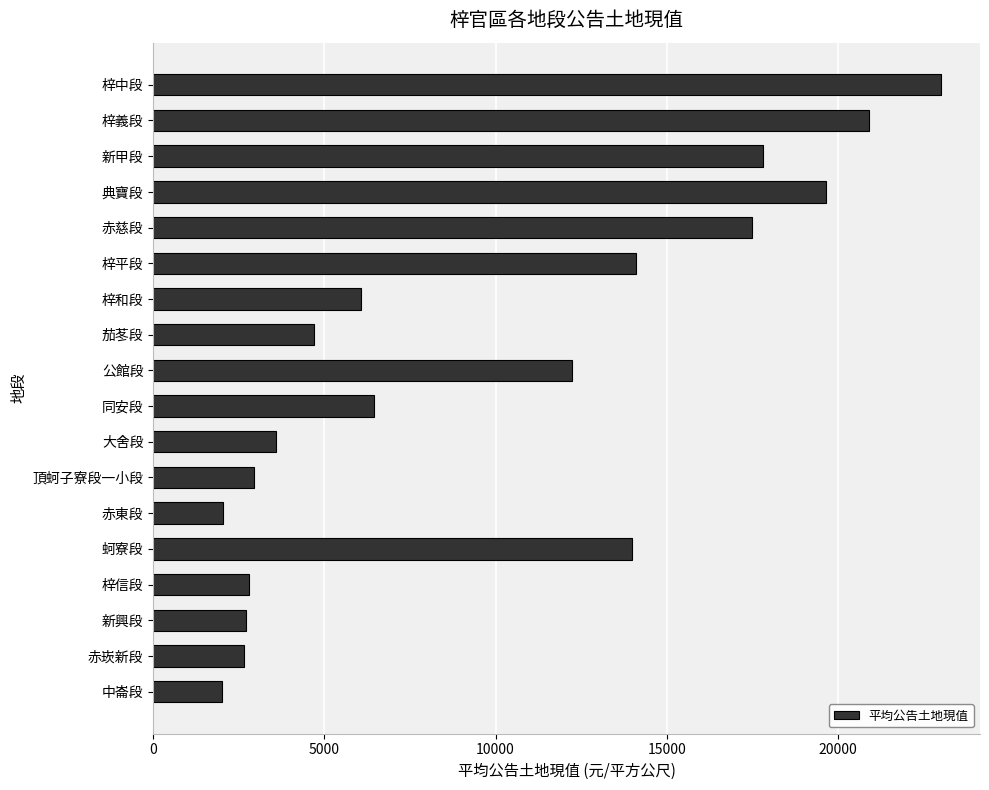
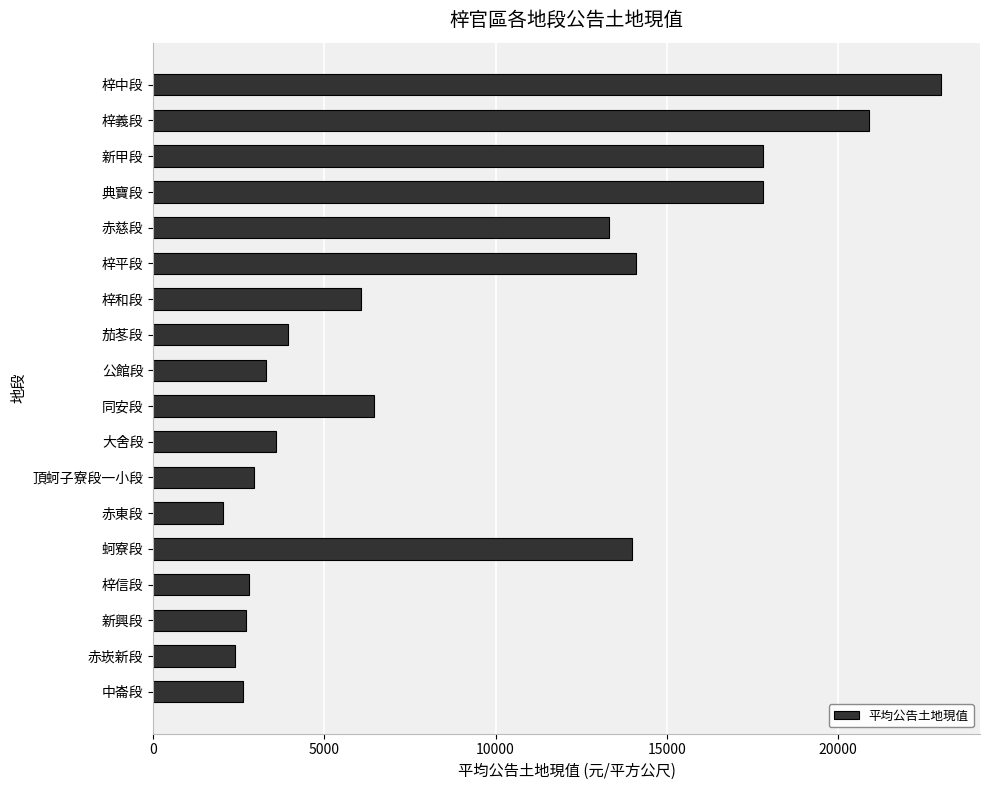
  {
    "梓中段": 23000,
    "梓義段": 20900,
    "新甲段": 17800,
-   "典寶段": 19700,
-   "赤慈段": 17500,
+   "典寶段": 17800,
+   "赤慈段": 13300,
    "梓平段": 14100,
    "梓和段": 6100,
-   "茄苳段": 4700,
-   "公館段": 12200,
+   "茄苳段": 3900,
+   "公館段": 3300,
    "同安段": 6500,
    "大舍段": 3600,
    "頂蚵子寮段一小段": 3000,
    "赤東段": 2000,
    "蚵寮段": 14000,
    "梓信段": 2800,
    "新興段": 2700,
-   "赤崁新段": 2600,
-   "中崙段": 2000
+   "赤崁新段": 2400,
+   "中崙段": 2600
  }
